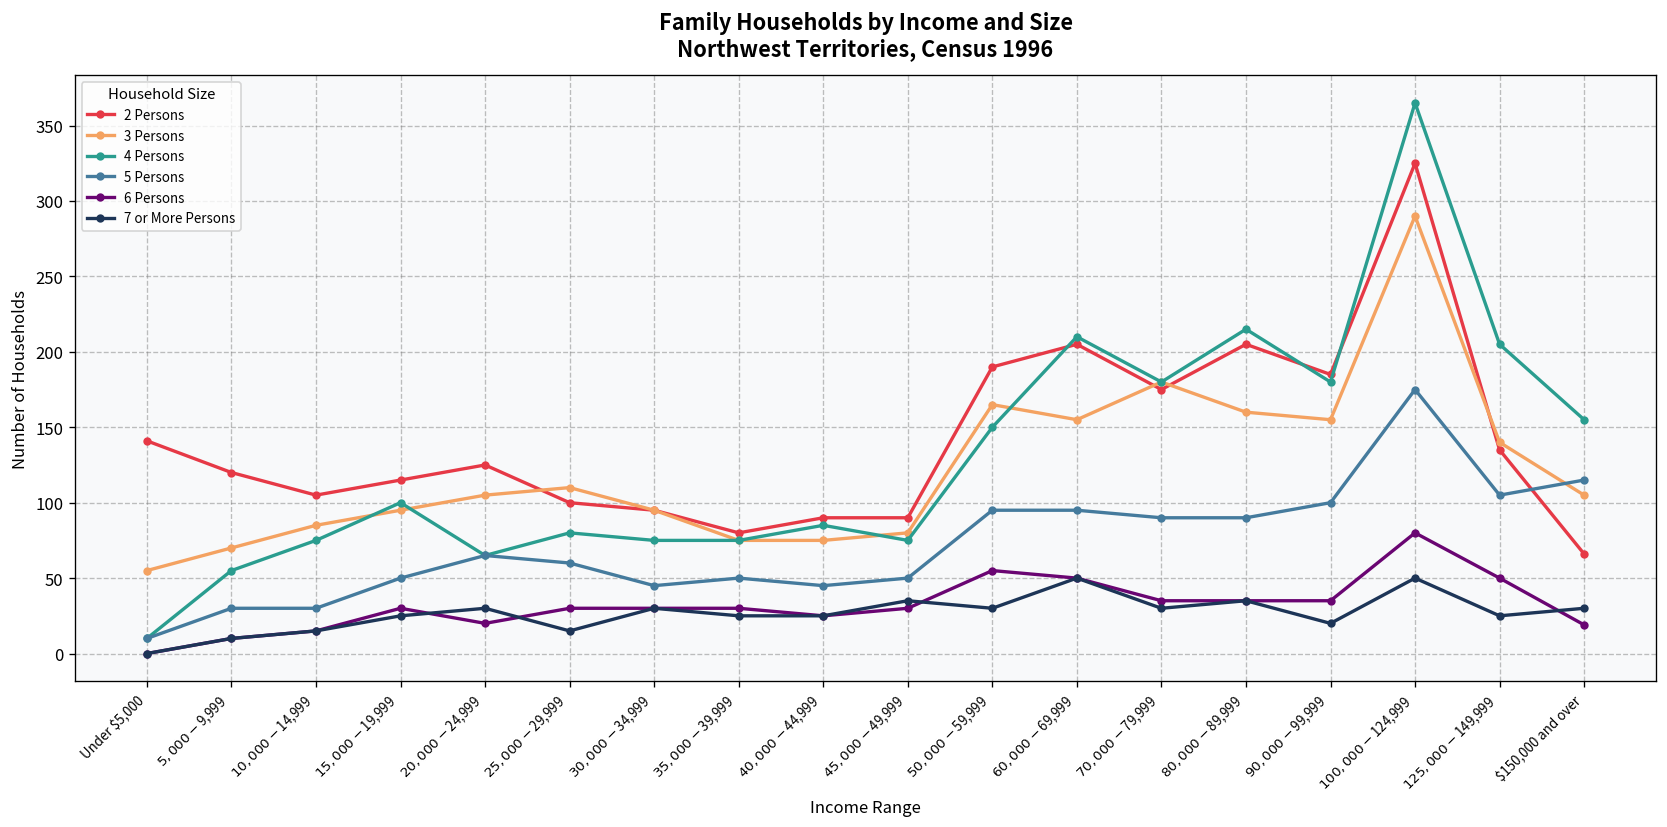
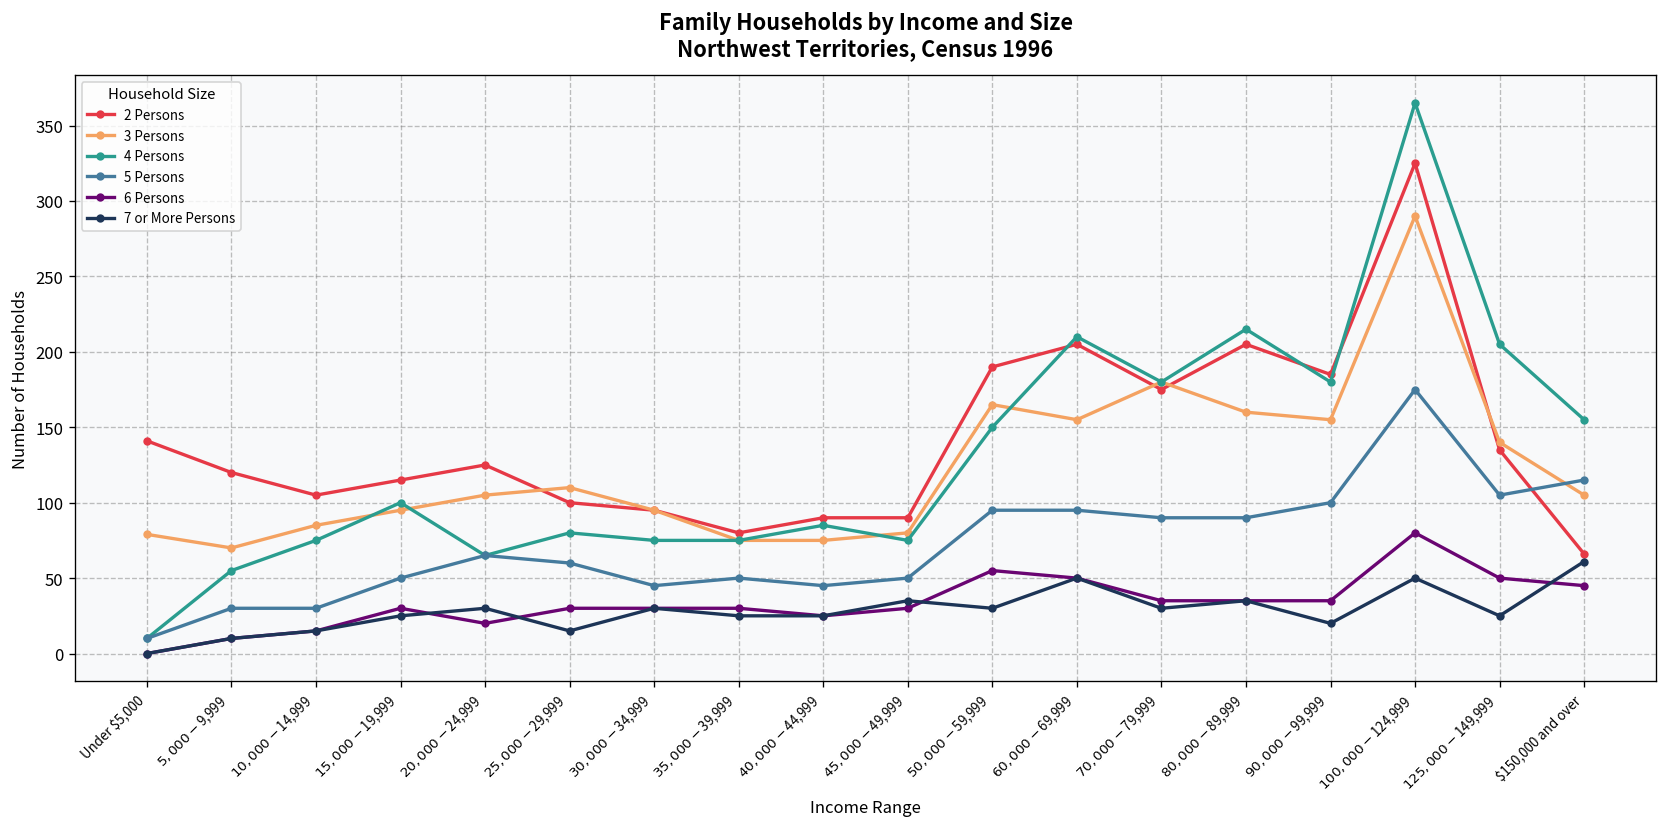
  {
    "2 Persons": {
      "Under $5,000": 141,
      "$150,000 and over": 66
    },
    "3 Persons": {
-     "Under $5,000": 55,
+     "Under $5,000": 79,
      "$150,000 and over": 105
    },
    "6 Persons": {
-     "$150,000 and over": 19
+     "$150,000 and over": 45
    },
    "7 or More Persons": {
-     "$150,000 and over": 30
+     "$150,000 and over": 61
    }
  }
